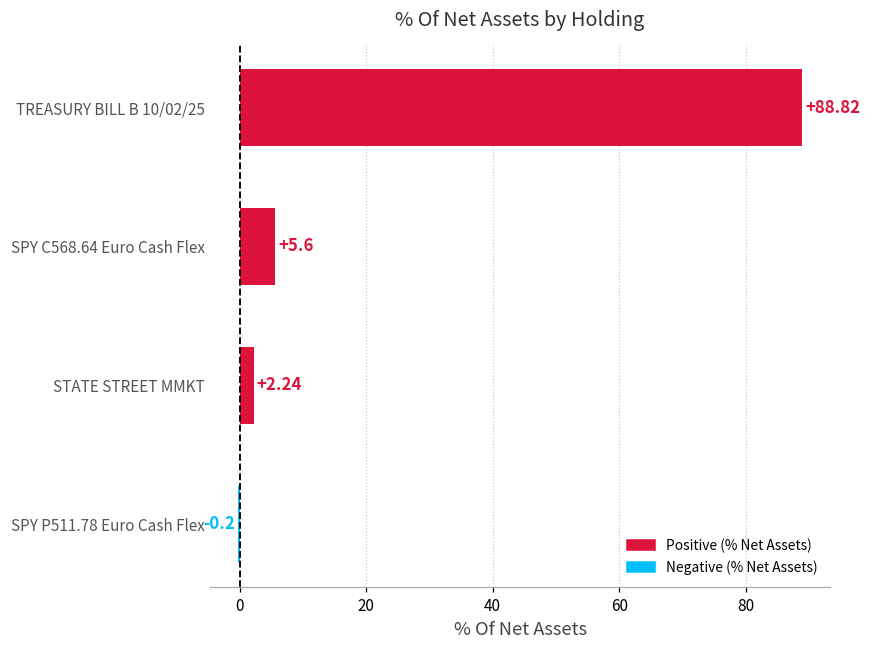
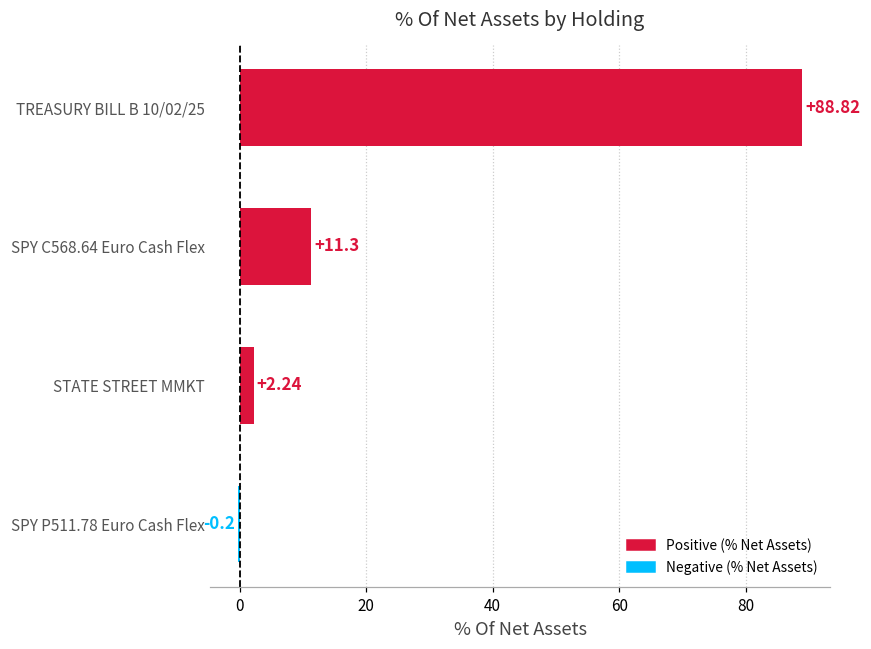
  {
    "TREASURY BILL B 10/02/25": "+88.82",
-   "SPY C568.64 Euro Cash Flex": "+5.6",
+   "SPY C568.64 Euro Cash Flex": "+11.3",
    "STATE STREET MMKT": "+2.24",
    "SPY P511.78 Euro Cash Flex": "-0.2"
  }
